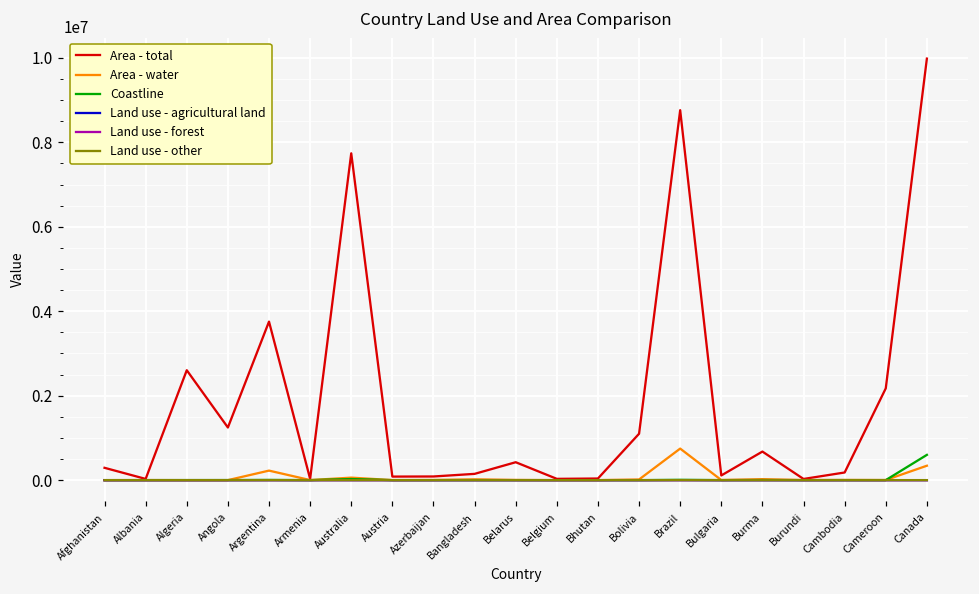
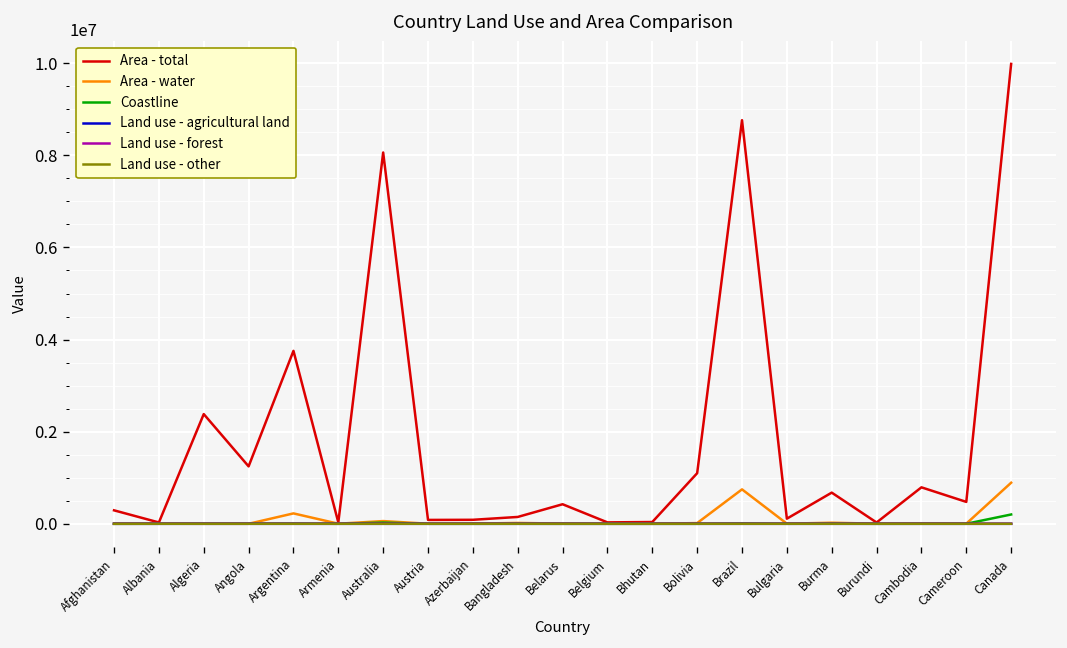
  {
    "Area - total": {
      "Afghanistan": 300000,
-     "Algeria": 2600000,
+     "Algeria": 2400000,
      "Angola": 1200000,
      "Argentina": 3800000,
-     "Australia": 7700000,
+     "Australia": 8100000,
      "Austria": 100000,
      "Azerbaijan": 100000,
      "Bangladesh": 100000,
      "Belarus": 400000,
      "Bolivia": 1100000,
      "Brazil": 8800000,
      "Bulgaria": 100000,
      "Burma": 700000,
-     "Cambodia": 200000,
-     "Cameroon": 2200000,
+     "Cambodia": 800000,
+     "Cameroon": 500000,
      "Canada": 10000000
    },
    "Area - water": {
      "Argentina": 200000,
      "Brazil": 700000,
-     "Canada": 300000
+     "Canada": 900000
    },
    "Coastline": {
-     "Canada": 600000
+     "Canada": 200000
    },
    "Land use - other": {
      "Canada": 0
    }
  }
